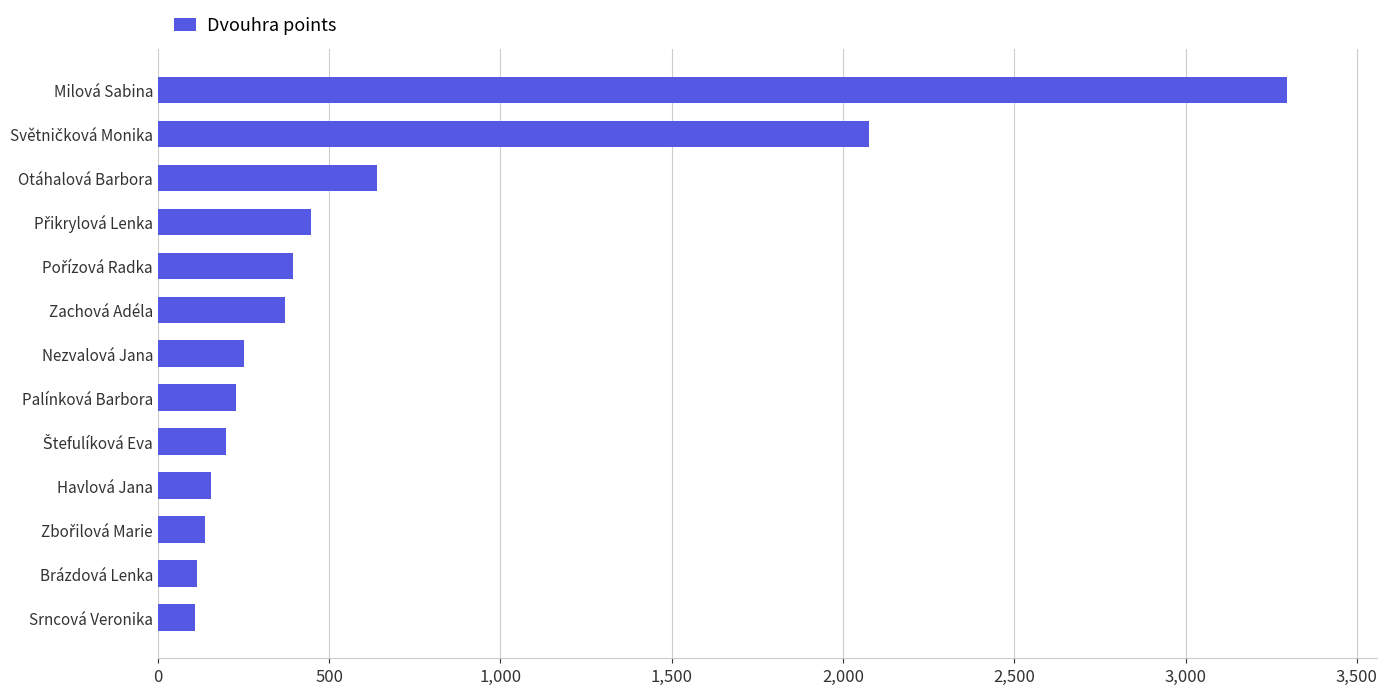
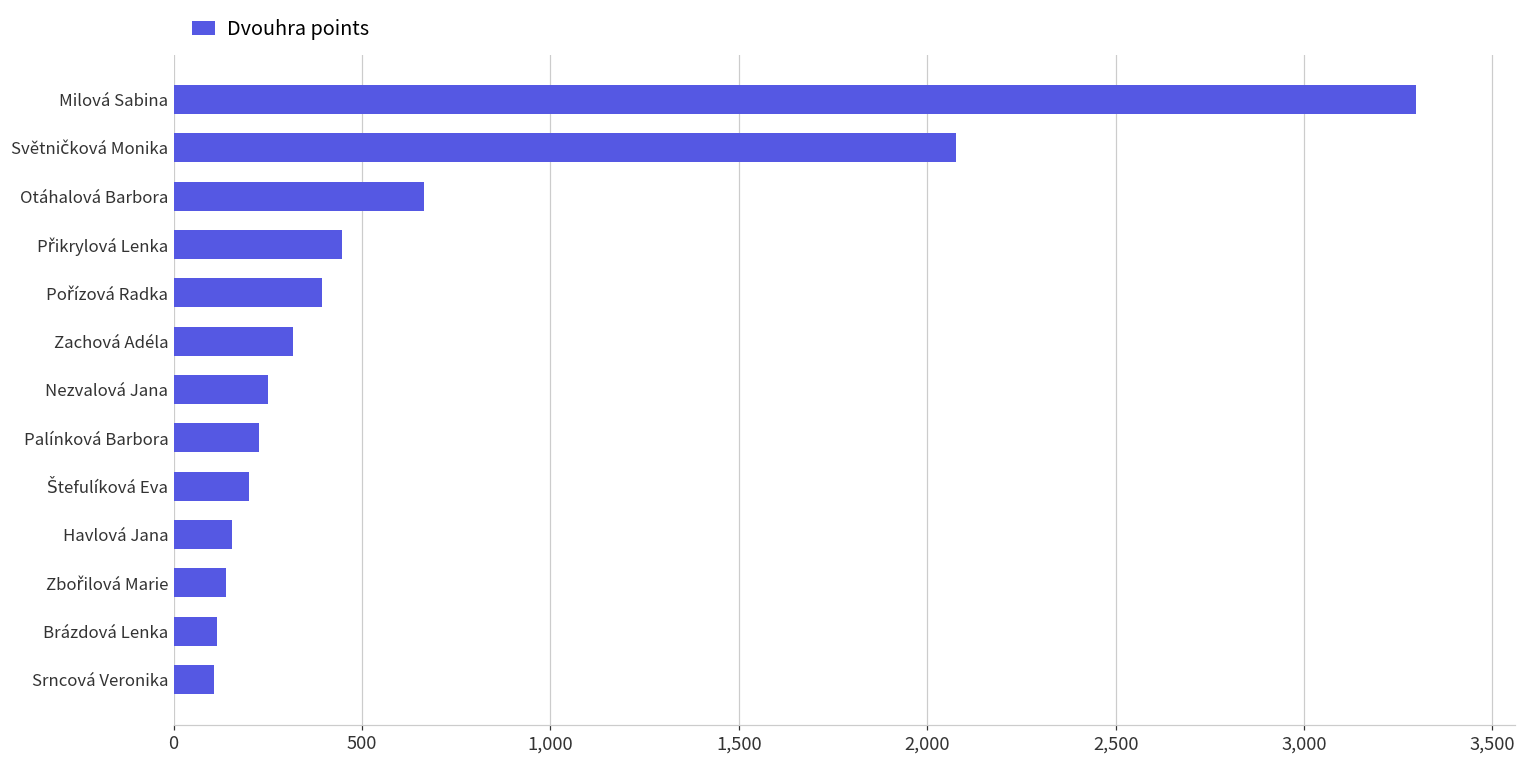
  {
    "Milová Sabina": "3,300",
    "Světničková Monika": "2,080",
-   "Otáhalová Barbora": "640",
+   "Otáhalová Barbora": "670",
    "Přikrylová Lenka": "450",
    "Pořízová Radka": "390",
-   "Zachová Adéla": "370",
+   "Zachová Adéla": "320",
    "Nezvalová Jana": "250",
    "Palínková Barbora": "230",
    "Štefulíková Eva": "200",
    "Havlová Jana": "160",
    "Zbořilová Marie": "140",
    "Brázdová Lenka": "110",
    "Srncová Veronika": "110"
  }
